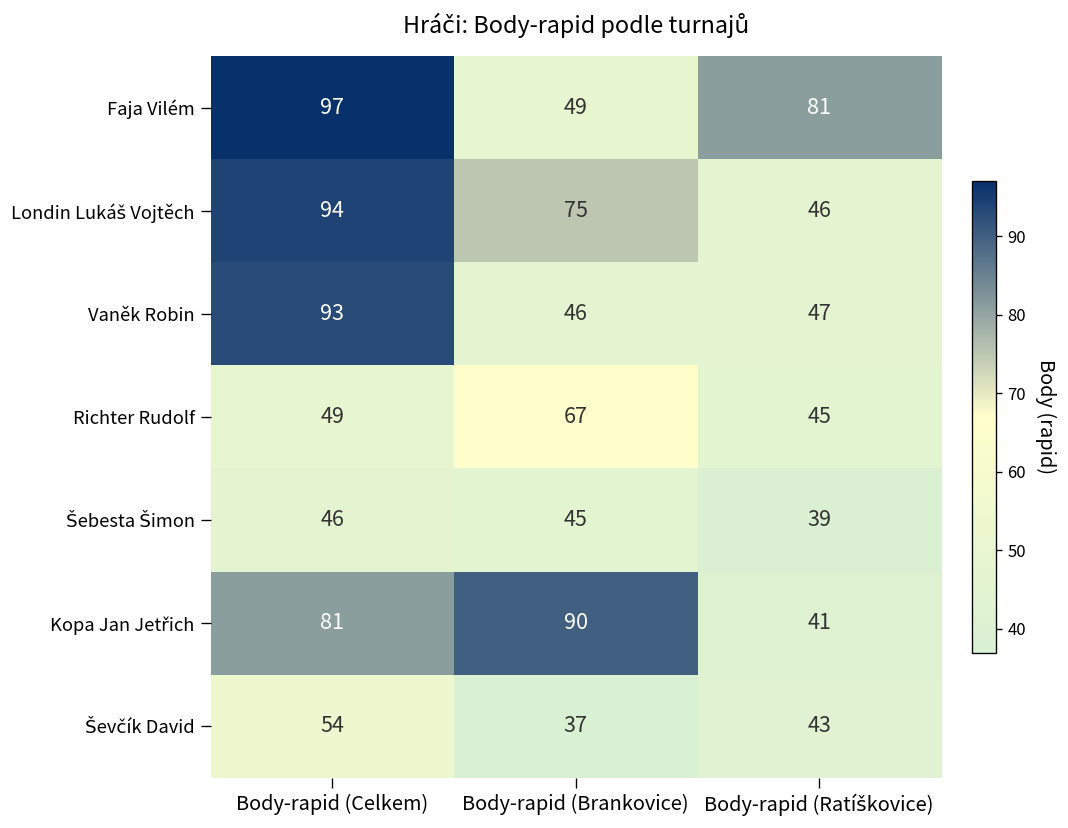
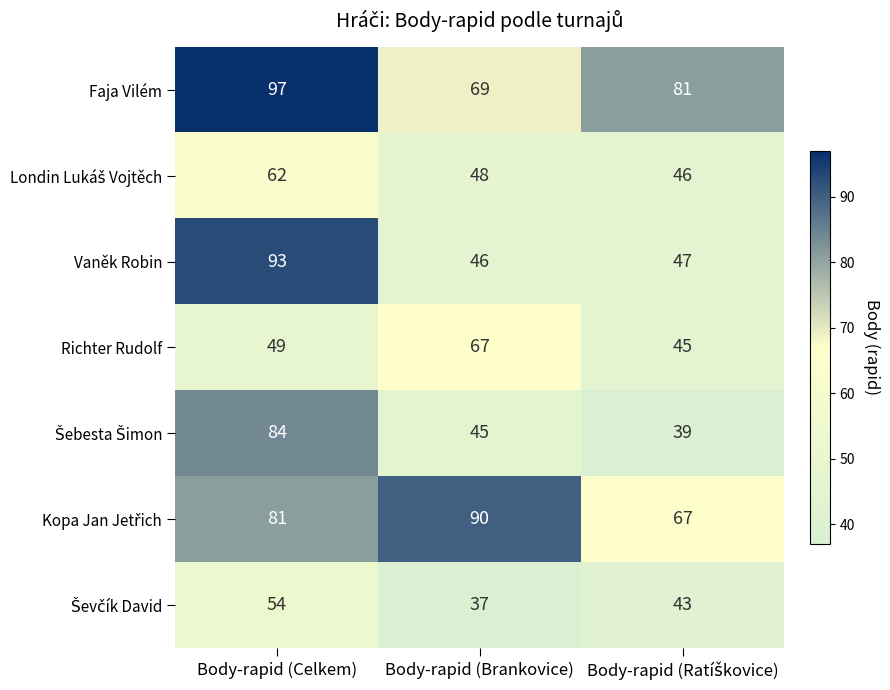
  {
    "Faja Vilém": {
      "Body-rapid (Celkem)": 97,
-     "Body-rapid (Brankovice)": 49,
+     "Body-rapid (Brankovice)": 69,
      "Body-rapid (Ratíškovice)": 81
    },
    "Londin Lukáš Vojtěch": {
-     "Body-rapid (Celkem)": 94,
-     "Body-rapid (Brankovice)": 75,
+     "Body-rapid (Celkem)": 62,
+     "Body-rapid (Brankovice)": 48,
      "Body-rapid (Ratíškovice)": 46
    },
    "Vaněk Robin": {
      "Body-rapid (Celkem)": 93,
      "Body-rapid (Brankovice)": 46,
      "Body-rapid (Ratíškovice)": 47
    },
    "Richter Rudolf": {
      "Body-rapid (Celkem)": 49,
      "Body-rapid (Brankovice)": 67,
      "Body-rapid (Ratíškovice)": 45
    },
    "Šebesta Šimon": {
-     "Body-rapid (Celkem)": 46,
+     "Body-rapid (Celkem)": 84,
      "Body-rapid (Brankovice)": 45,
      "Body-rapid (Ratíškovice)": 39
    },
    "Kopa Jan Jetřich": {
      "Body-rapid (Celkem)": 81,
      "Body-rapid (Brankovice)": 90,
-     "Body-rapid (Ratíškovice)": 41
+     "Body-rapid (Ratíškovice)": 67
    },
    "Ševčík David": {
      "Body-rapid (Celkem)": 54,
      "Body-rapid (Brankovice)": 37,
      "Body-rapid (Ratíškovice)": 43
    }
  }
